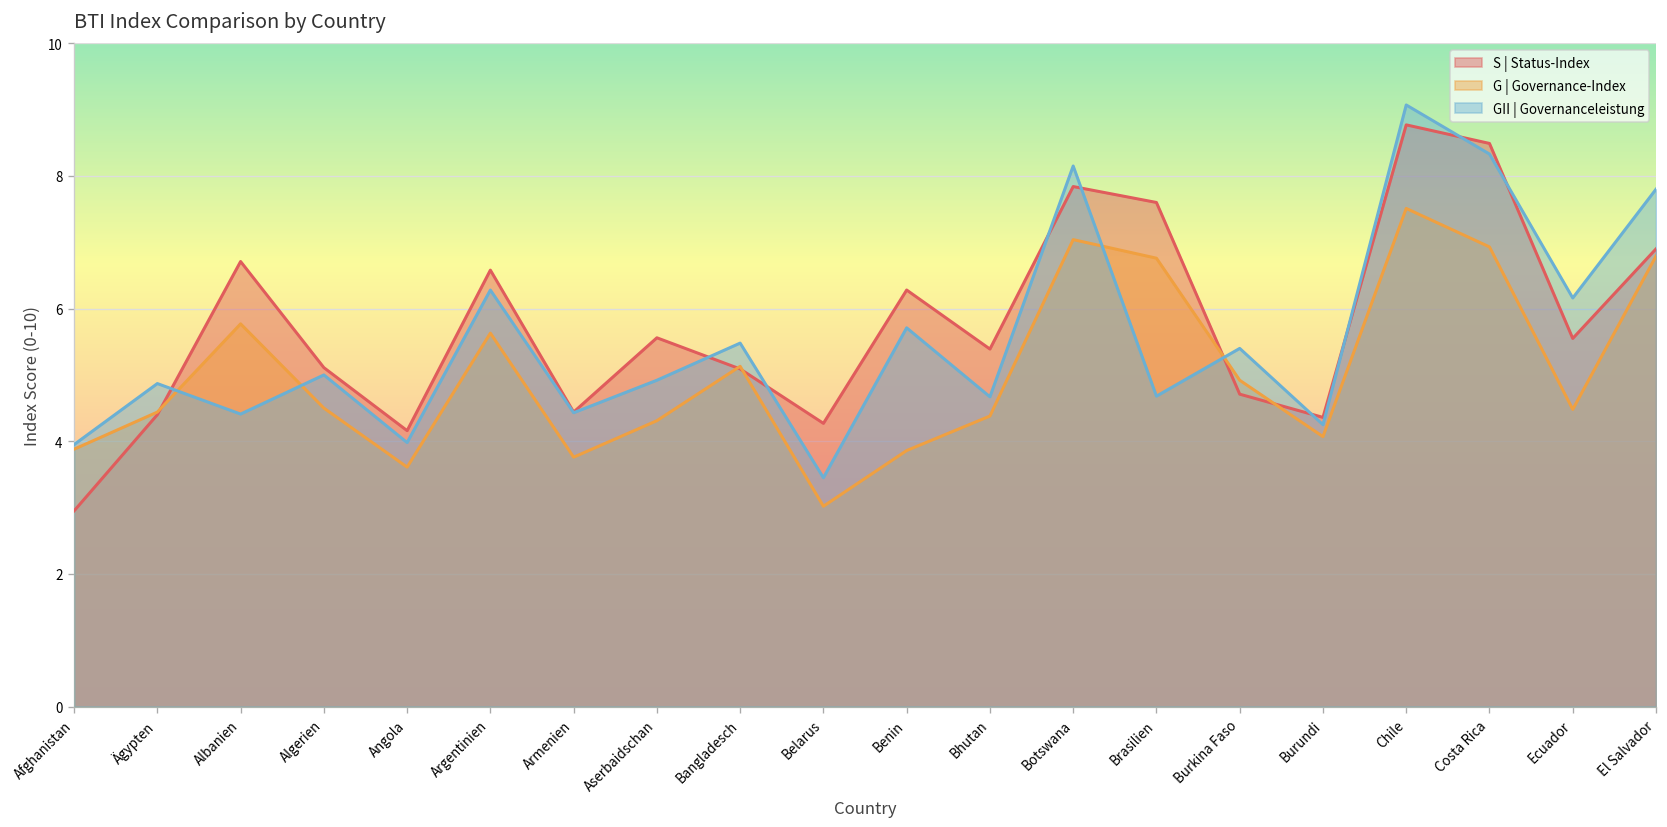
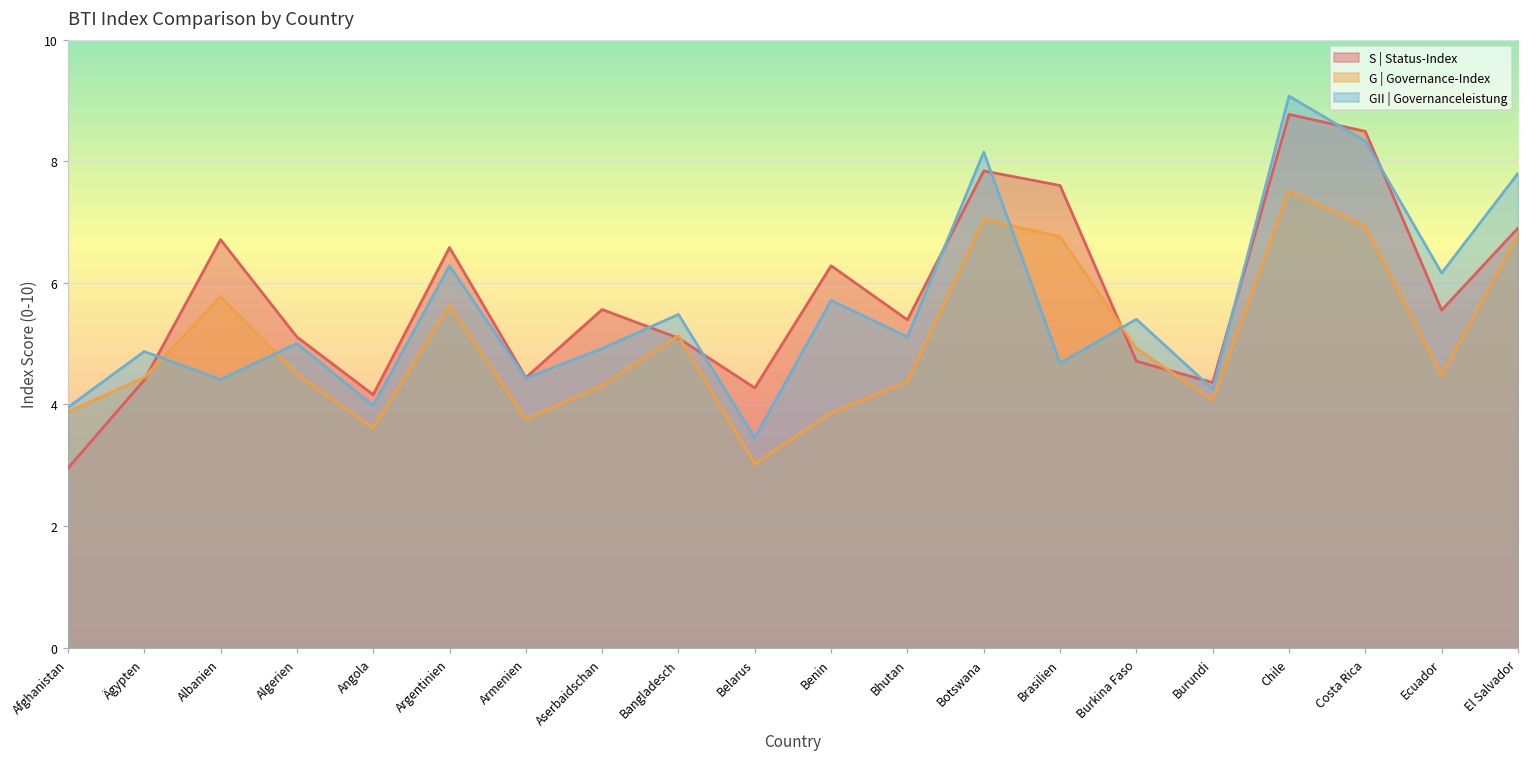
  {
    "GII | Governanceleistung": {
      "Afghanistan": 4.0,
      "Ägypten": 4.9,
      "Albanien": 4.4,
      "Algerien": 5.0,
      "Angola": 4.0,
      "Argentinien": 6.3,
      "Aserbaidschan": 4.9,
      "Bangladesch": 5.5,
      "Belarus": 3.5,
      "Benin": 5.7,
-     "Bhutan": 4.7,
+     "Bhutan": 5.1,
      "Botswana": 8.2,
      "Brasilien": 4.7,
      "Burkina Faso": 5.4,
      "Burundi": 4.3,
      "Chile": 9.1,
      "Costa Rica": 8.3,
      "Ecuador": 6.2,
      "El Salvador": 7.8
    }
  }
